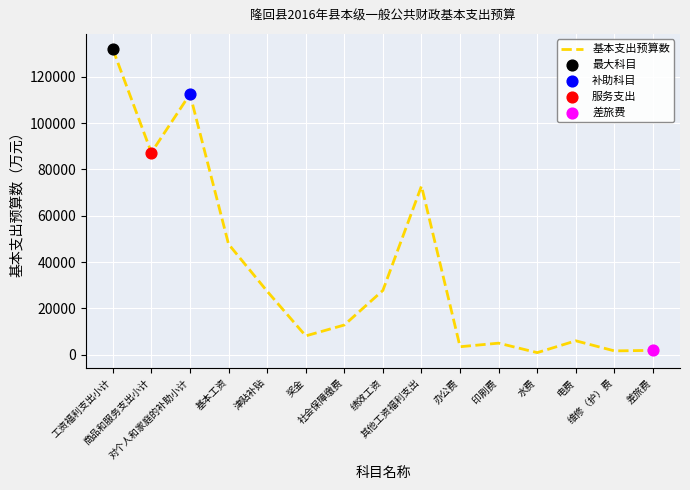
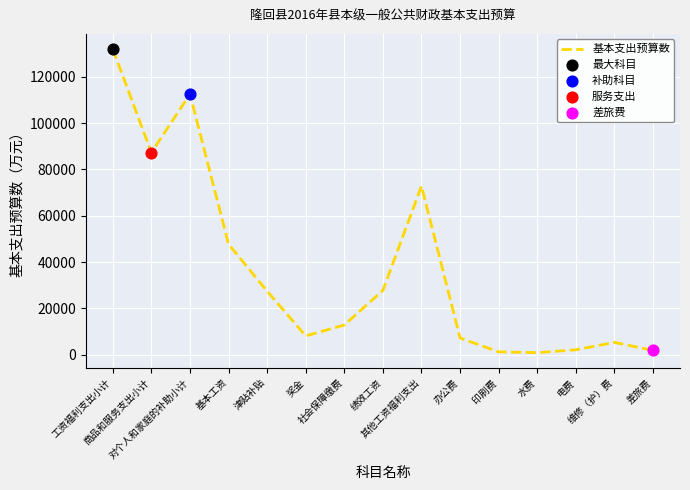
  {
    "基本支出预算数": {
      "基本工资": 48000,
      "津贴补贴": 27000,
      "奖金": 8000,
      "社会保障缴费": 13000,
      "绩效工资": 28000,
      "其他工资福利支出": 73000,
-     "办公费": 3000,
-     "印刷费": 5000,
+     "办公费": 7000,
+     "印刷费": 1000,
      "水费": 1000,
-     "电费": 6000,
-     "维修（护）费": 2000
+     "电费": 2000,
+     "维修（护）费": 5000
    }
  }
